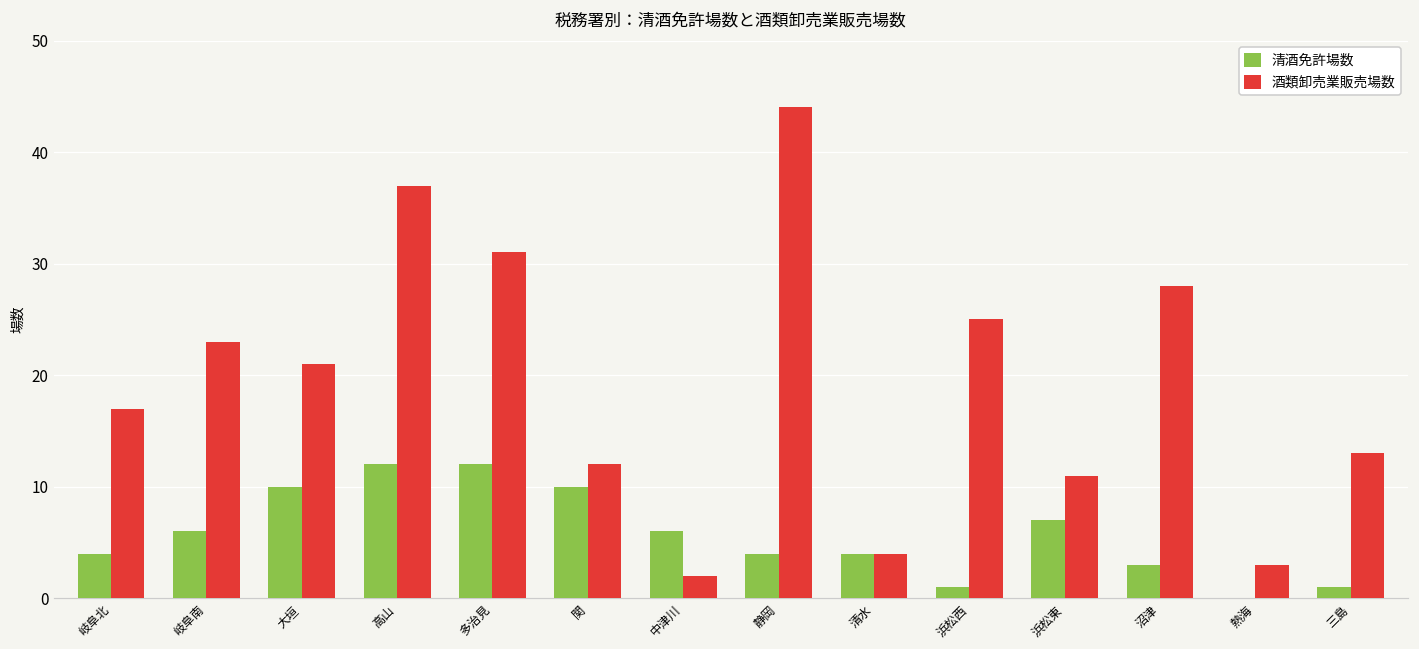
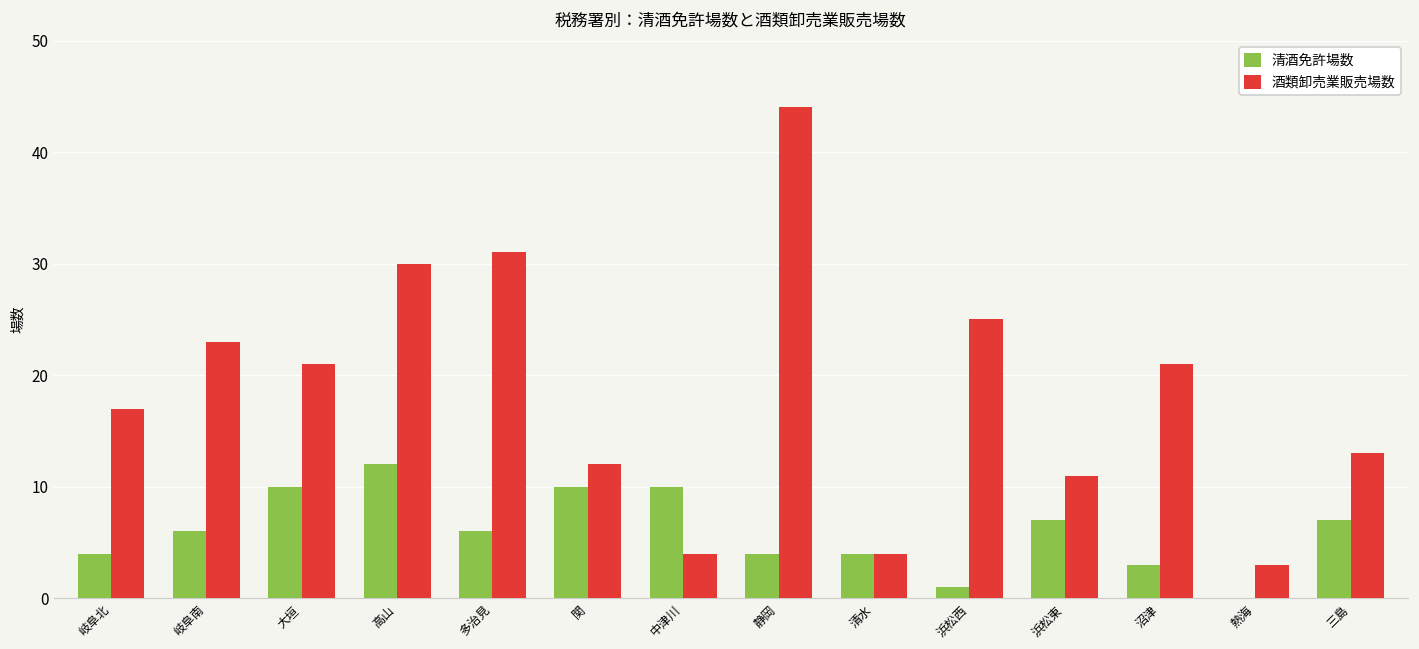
  {
    "清酒免許場数": {
      "岐阜北": 4,
      "岐阜南": 6,
      "大垣": 10,
      "高山": 12,
-     "多治見": 12,
+     "多治見": 6,
      "関": 10,
-     "中津川": 6,
+     "中津川": 10,
      "静岡": 4,
      "清水": 4,
      "浜松西": 1,
      "浜松東": 7,
      "沼津": 3,
      "熱海": 0,
-     "三島": 1
+     "三島": 7
    },
    "酒類卸売業販売場数": {
      "岐阜北": 17,
      "岐阜南": 23,
      "大垣": 21,
-     "高山": 37,
+     "高山": 30,
      "多治見": 31,
      "関": 12,
-     "中津川": 2,
+     "中津川": 4,
      "静岡": 44,
      "清水": 4,
      "浜松西": 25,
      "浜松東": 11,
-     "沼津": 28,
+     "沼津": 21,
      "熱海": 3,
      "三島": 13
    }
  }
